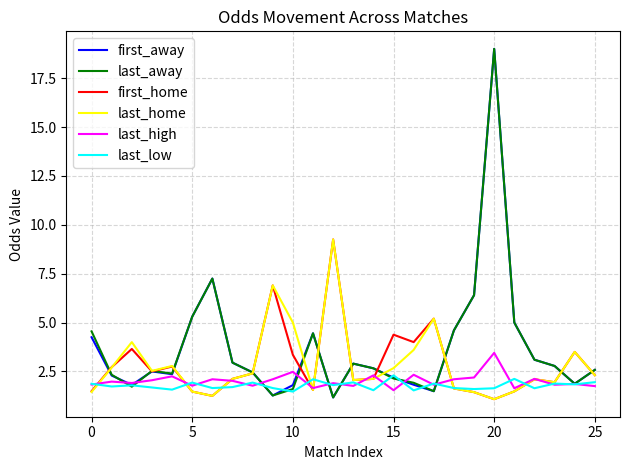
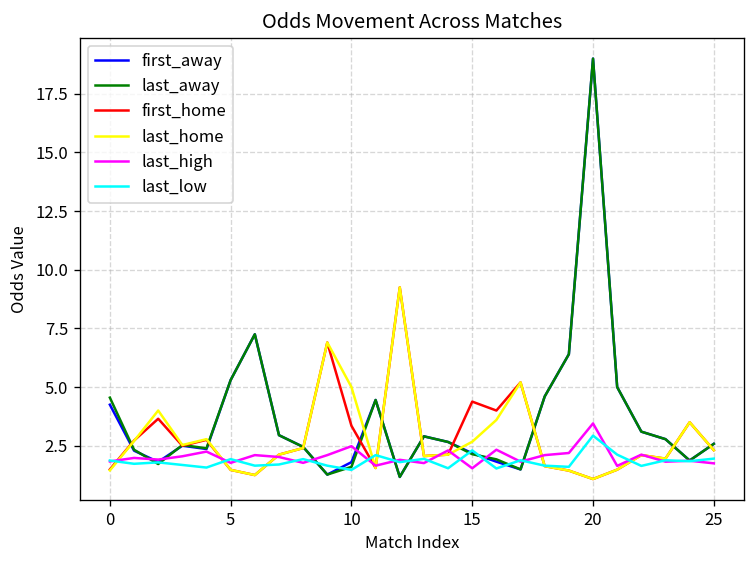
  {
    "first_away": {
      "0": 4.3,
      "10": 1.8
    },
    "last_away": {
      "0": 4.6,
      "10": 1.6
    },
    "first_home": {
      "10": 3.4,
      "15": 4.4
    },
    "last_home": {
      "10": 5.0,
      "15": 2.7
    },
    "last_high": {
      "5": 1.8,
      "10": 2.5,
      "15": 1.5,
      "20": 3.5,
      "25": 1.8
    },
    "last_low": {
      "5": 1.9,
      "10": 1.5,
-     "20": 1.6,
+     "20": 2.9,
      "25": 2.0
    }
  }
